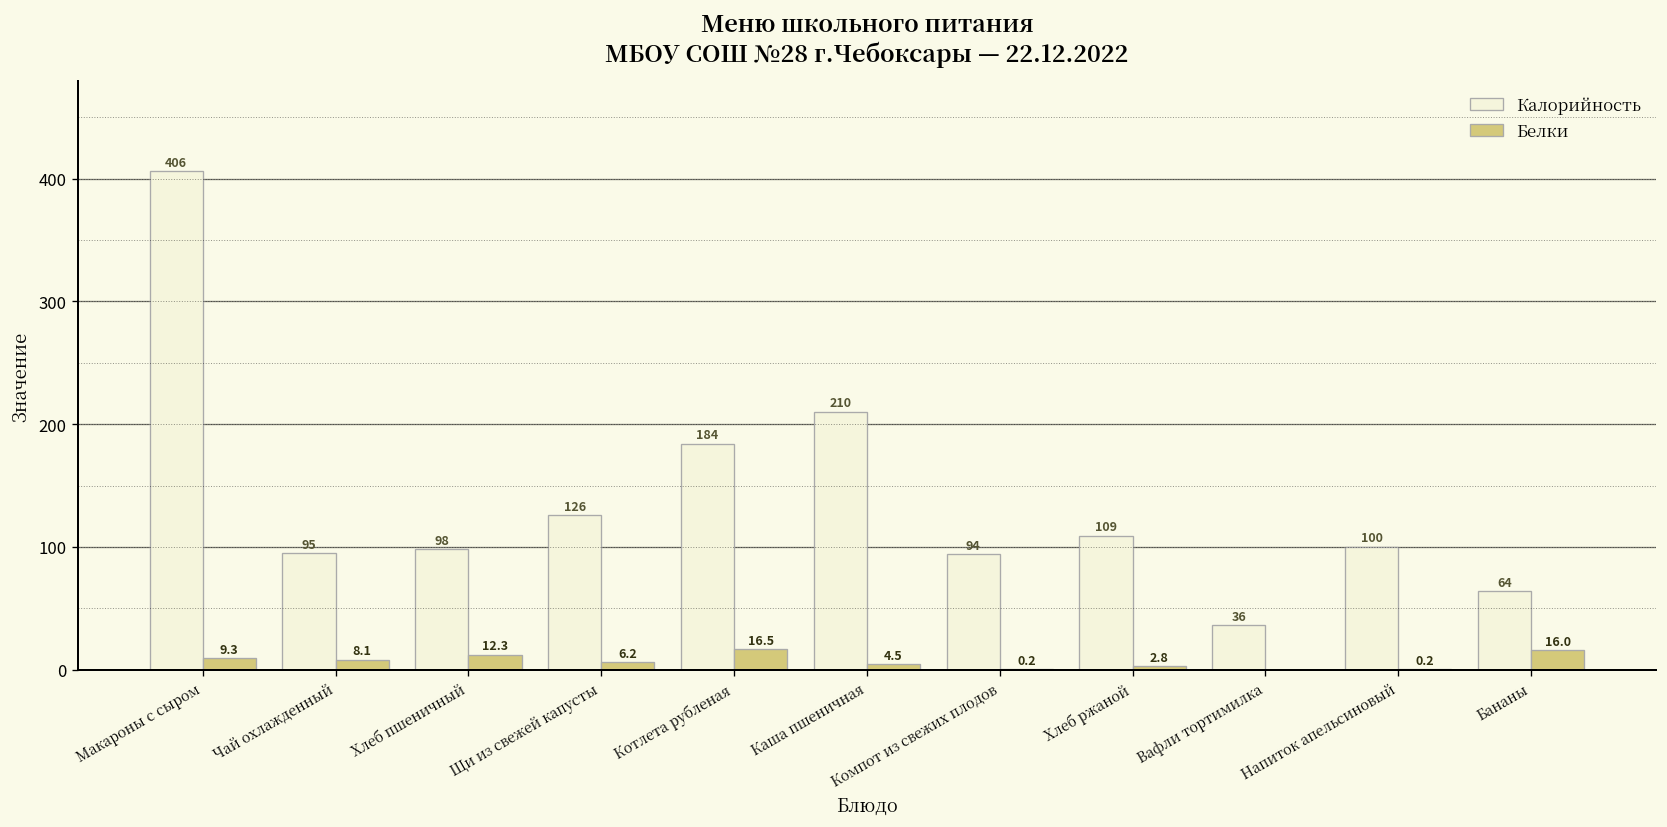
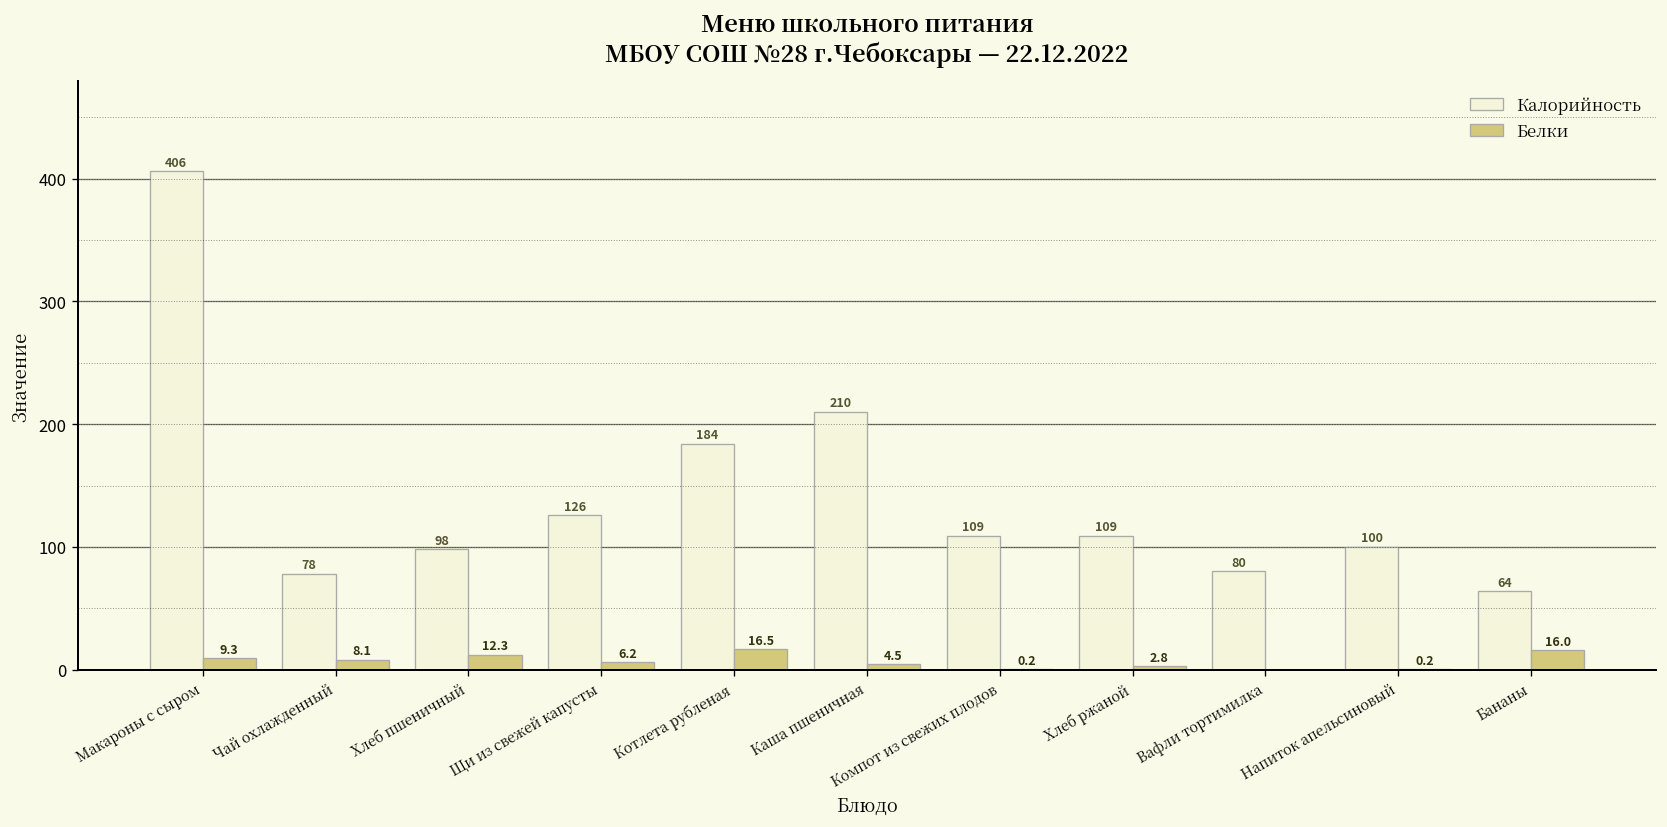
  {
    "Калорийность": {
      "Макароны с сыром": 406,
-     "Чай охлажденный": 95,
+     "Чай охлажденный": 78,
      "Хлеб пшеничный": 98,
      "Щи из свежей капусты": 126,
      "Котлета рубленая": 184,
      "Каша пшеничная": 210,
-     "Компот из свежих плодов": 94,
+     "Компот из свежих плодов": 109,
      "Хлеб ржаной": 109,
-     "Вафли тортимилка": 36,
+     "Вафли тортимилка": 80,
      "Напиток апельсиновый": 100,
      "Бананы": 64
    },
    "Белки": {
      "Макароны с сыром": 9.3,
      "Чай охлажденный": 8.1,
      "Хлеб пшеничный": 12.3,
      "Щи из свежей капусты": 6.2,
      "Котлета рубленая": 16.5,
      "Каша пшеничная": 4.5,
      "Компот из свежих плодов": 0.2,
      "Хлеб ржаной": 2.8,
      "Напиток апельсиновый": 0.2,
      "Бананы": 16.0
    }
  }
